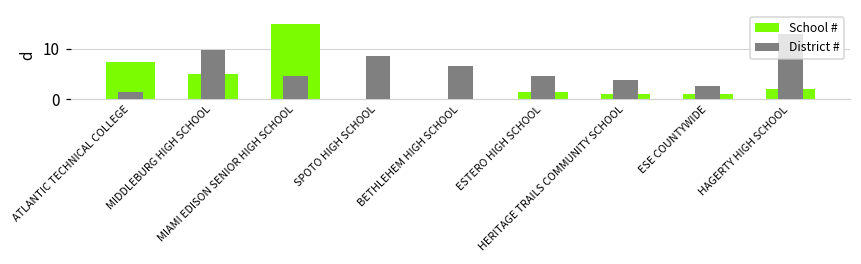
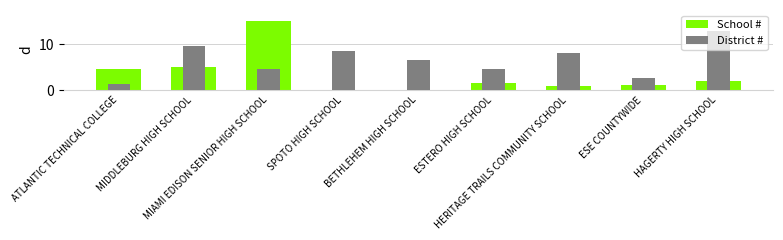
  {
    "School #": {
-     "ATLANTIC TECHNICAL COLLEGE": 7,
+     "ATLANTIC TECHNICAL COLLEGE": 5,
      "MIAMI EDISON SENIOR HIGH SCHOOL": 15
    },
    "District #": {
      "MIDDLEBURG HIGH SCHOOL": 10,
      "SPOTO HIGH SCHOOL": 9,
      "BETHLEHEM HIGH SCHOOL": 7,
      "ESTERO HIGH SCHOOL": 5,
-     "HERITAGE TRAILS COMMUNITY SCHOOL": 4,
+     "HERITAGE TRAILS COMMUNITY SCHOOL": 8,
      "ESE COUNTYWIDE": 3
    }
  }
